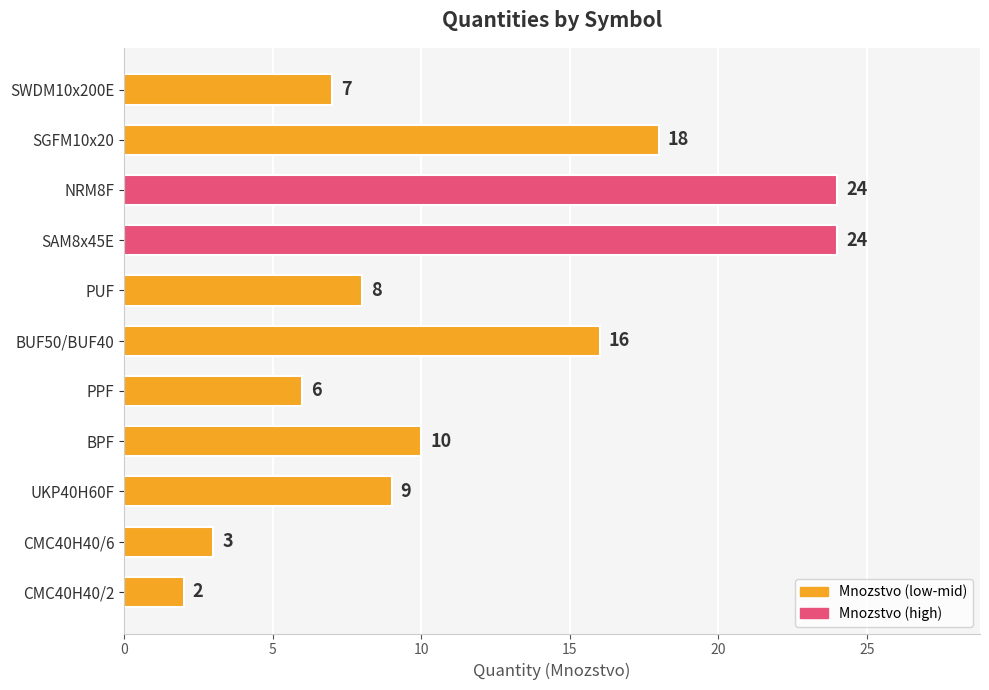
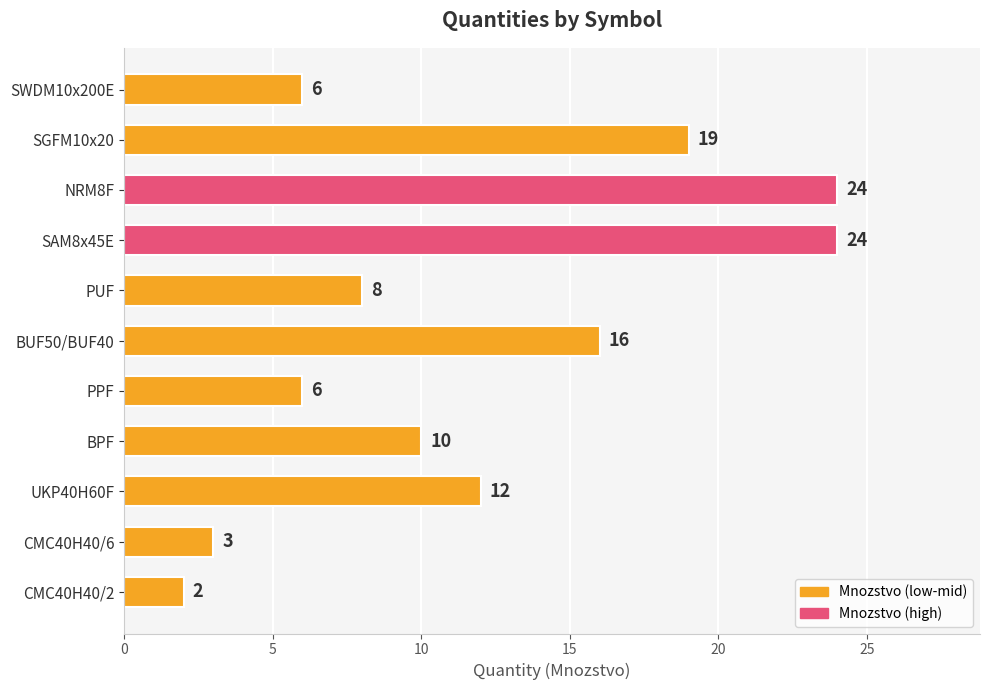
  {
-   "SWDM10x200E": 7,
-   "SGFM10x20": 18,
+   "SWDM10x200E": 6,
+   "SGFM10x20": 19,
    "NRM8F": 24,
    "SAM8x45E": 24,
    "PUF": 8,
    "BUF50/BUF40": 16,
    "PPF": 6,
    "BPF": 10,
-   "UKP40H60F": 9,
+   "UKP40H60F": 12,
    "CMC40H40/6": 3,
    "CMC40H40/2": 2
  }
